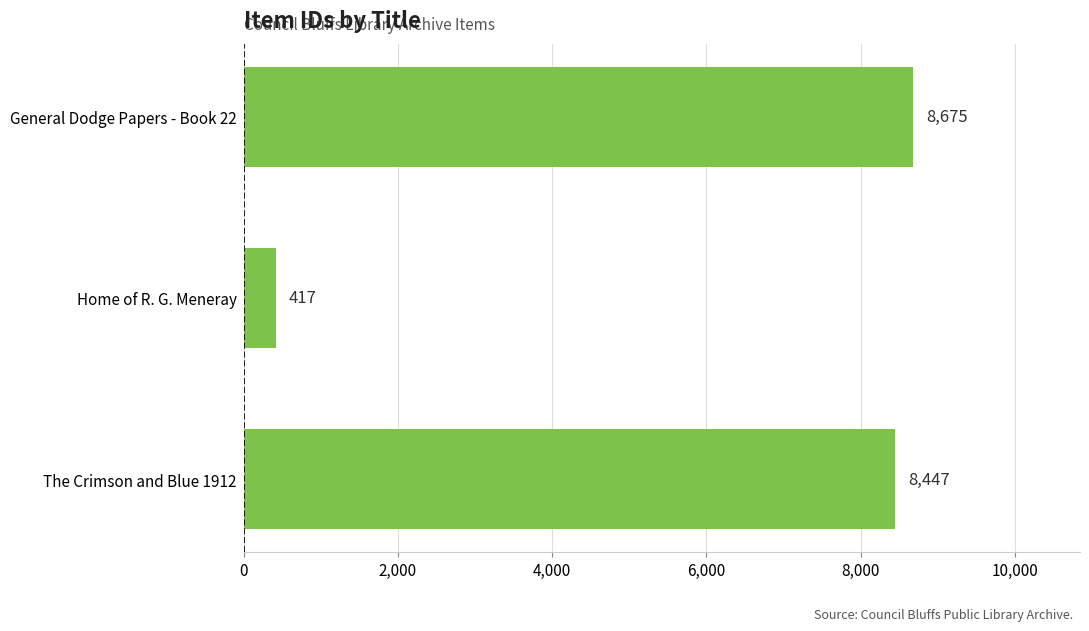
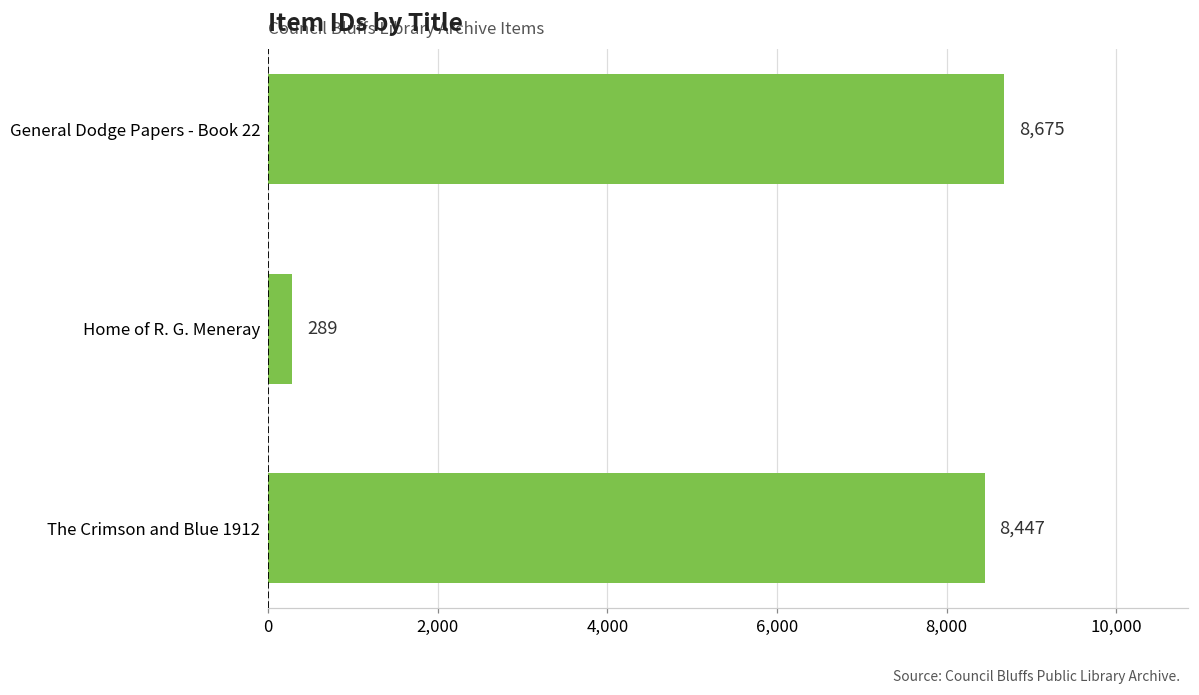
  {
    "General Dodge Papers - Book 22": "8,675",
-   "Home of R. G. Meneray": "417",
+   "Home of R. G. Meneray": "289",
    "The Crimson and Blue 1912": "8,447"
  }
